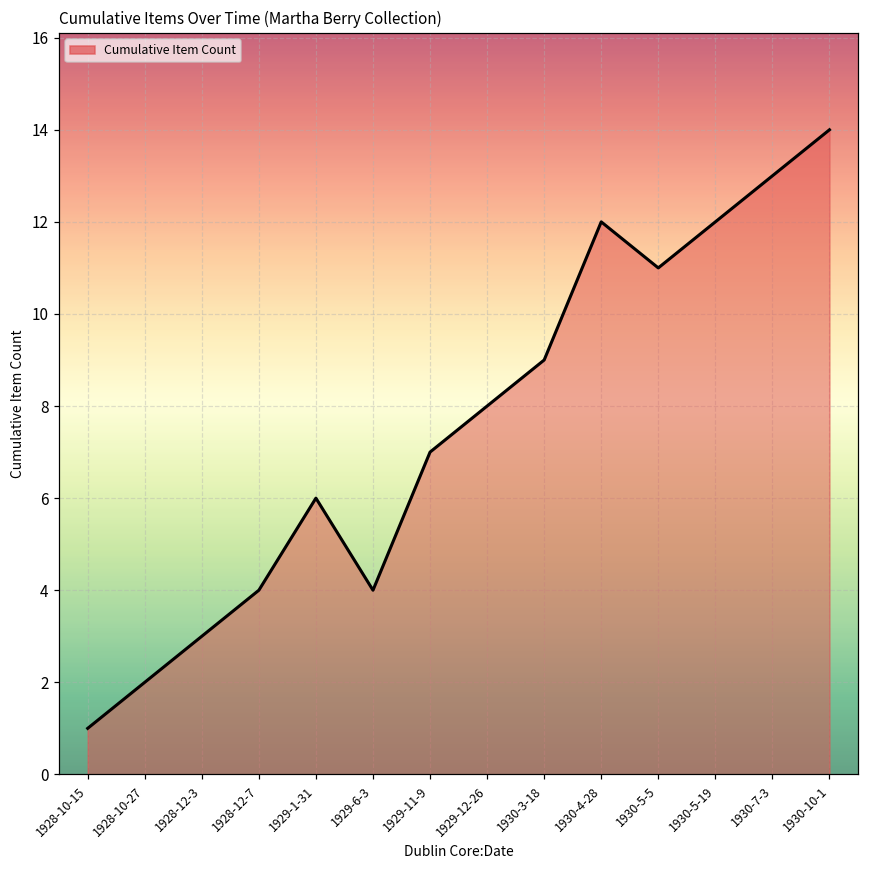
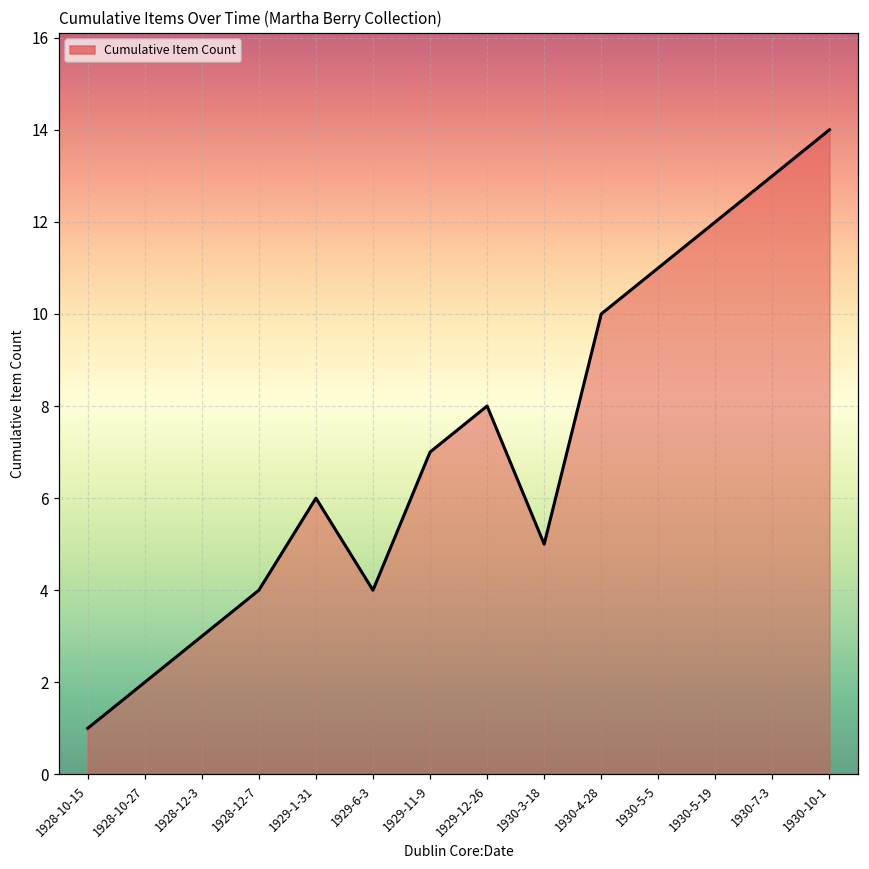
  {
    "1928-10-15": 1,
    "1928-10-27": 2,
    "1928-12-3": 3,
    "1928-12-7": 4,
    "1929-1-31": 6,
    "1929-6-3": 4,
    "1929-11-9": 7,
    "1929-12-26": 8,
-   "1930-3-18": 9,
-   "1930-4-28": 12,
+   "1930-3-18": 5,
+   "1930-4-28": 10,
    "1930-5-5": 11,
    "1930-5-19": 12,
    "1930-7-3": 13,
    "1930-10-1": 14
  }
